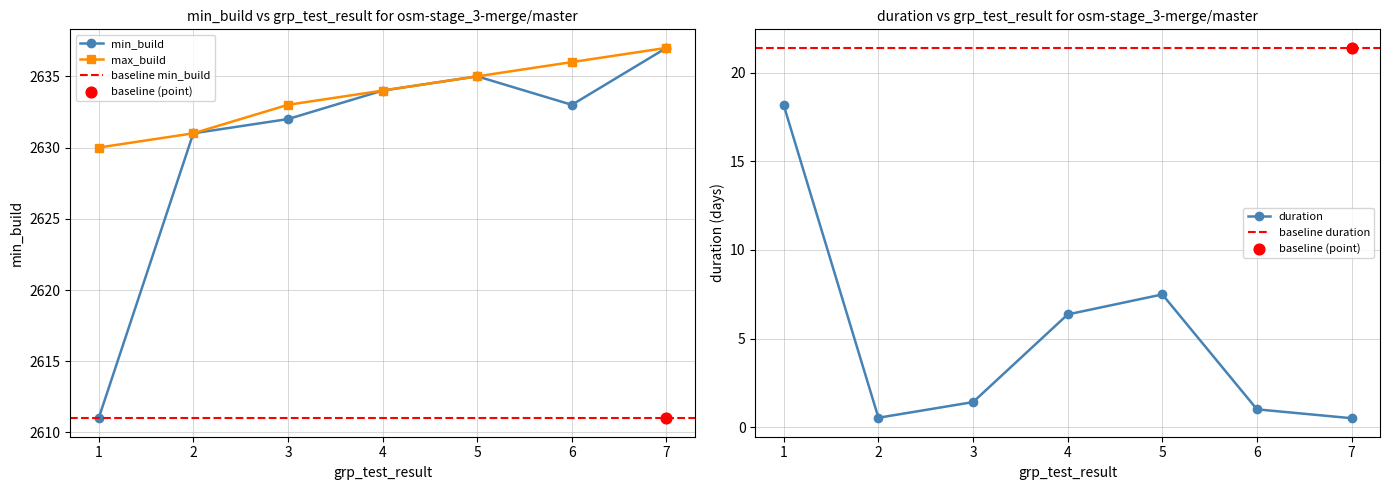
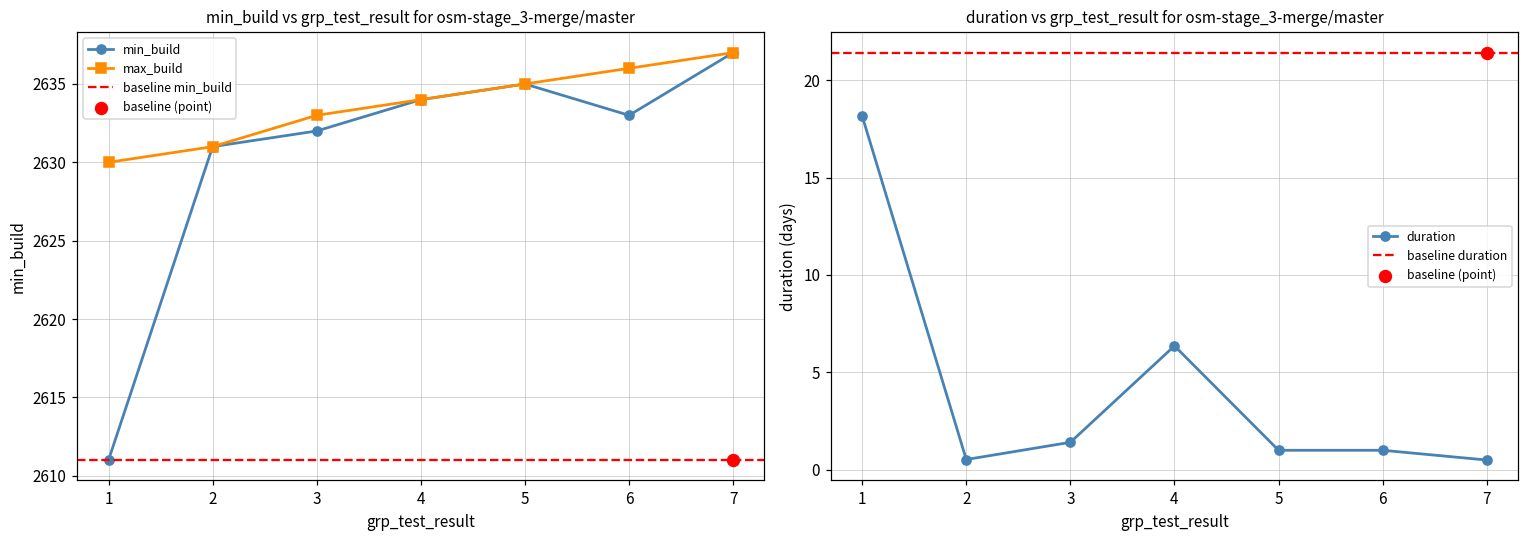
  {
    "min_build vs grp_test_result for osm-stage_3-merge/master": {
      "min_build": {
        "1": 2611.0,
        "3": 2632.0,
        "6": 2633.0
      },
      "max_build": {
        "1": 2630.0,
        "3": 2633.0,
        "6": 2636.0
      }
    },
    "duration vs grp_test_result for osm-stage_3-merge/master": {
      "duration": {
        "1": 18.2,
        "2": 0.5,
        "3": 1.4,
        "4": 6.4,
-       "5": 7.5,
+       "5": 1.0,
        "6": 1.0,
        "7": 0.5
      }
    }
  }
